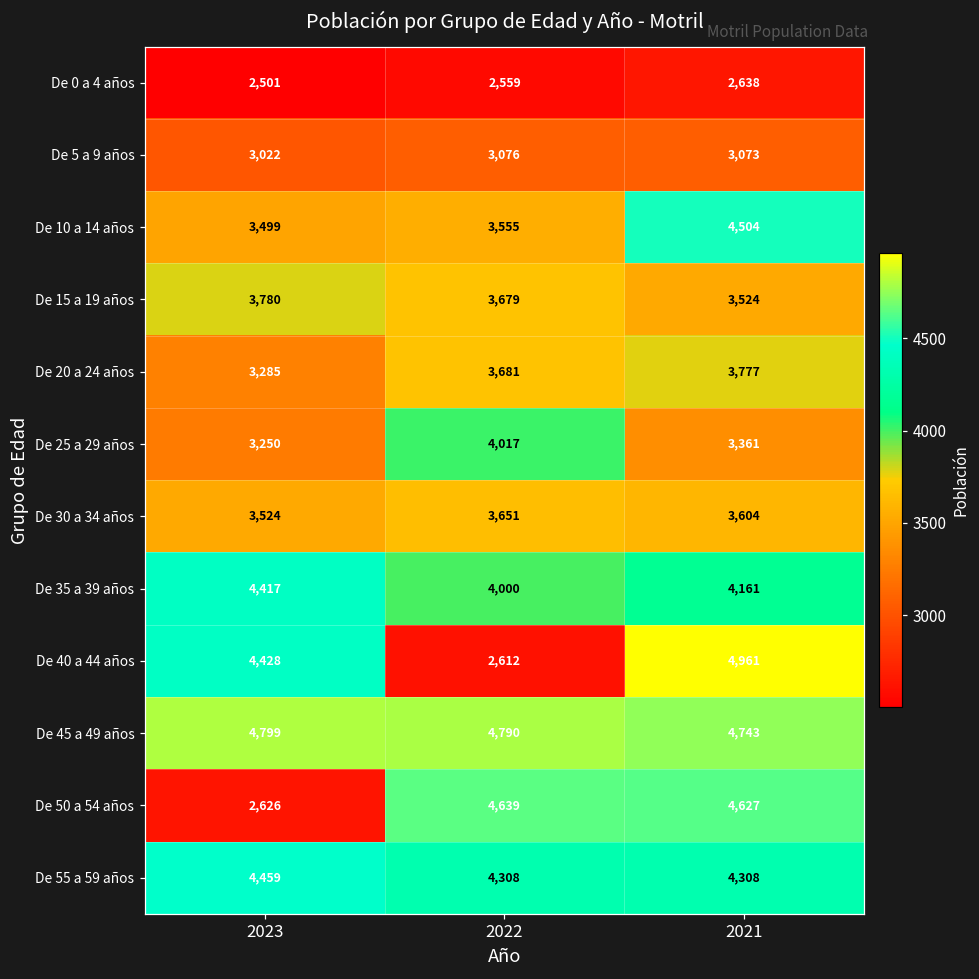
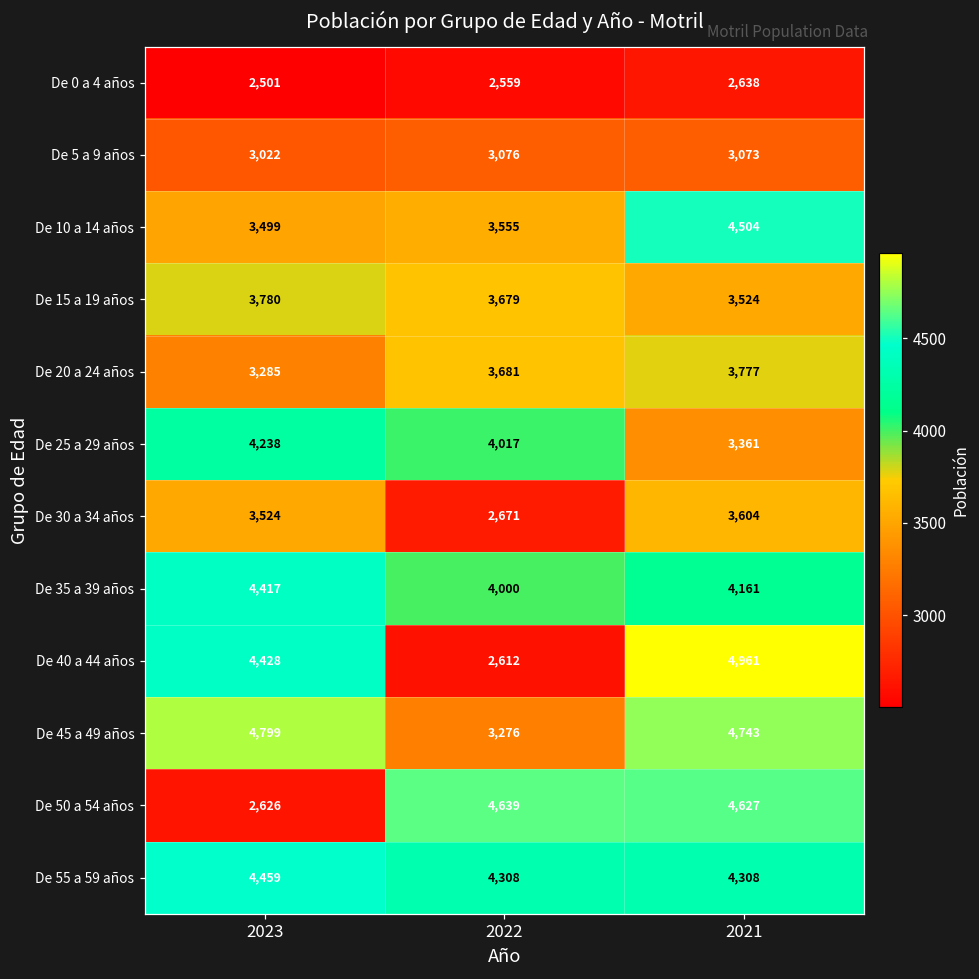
  {
    "De 0 a 4 años": {
      "2023": "2,501",
      "2022": "2,559",
      "2021": "2,638"
    },
    "De 5 a 9 años": {
      "2023": "3,022",
      "2022": "3,076",
      "2021": "3,073"
    },
    "De 10 a 14 años": {
      "2023": "3,499",
      "2022": "3,555",
      "2021": "4,504"
    },
    "De 15 a 19 años": {
      "2023": "3,780",
      "2022": "3,679",
      "2021": "3,524"
    },
    "De 20 a 24 años": {
      "2023": "3,285",
      "2022": "3,681",
      "2021": "3,777"
    },
    "De 25 a 29 años": {
-     "2023": "3,250",
+     "2023": "4,238",
      "2022": "4,017",
      "2021": "3,361"
    },
    "De 30 a 34 años": {
      "2023": "3,524",
-     "2022": "3,651",
+     "2022": "2,671",
      "2021": "3,604"
    },
    "De 35 a 39 años": {
      "2023": "4,417",
      "2022": "4,000",
      "2021": "4,161"
    },
    "De 40 a 44 años": {
      "2023": "4,428",
      "2022": "2,612",
      "2021": "4,961"
    },
    "De 45 a 49 años": {
      "2023": "4,799",
-     "2022": "4,790",
+     "2022": "3,276",
      "2021": "4,743"
    },
    "De 50 a 54 años": {
      "2023": "2,626",
      "2022": "4,639",
      "2021": "4,627"
    },
    "De 55 a 59 años": {
      "2023": "4,459",
      "2022": "4,308",
      "2021": "4,308"
    }
  }
